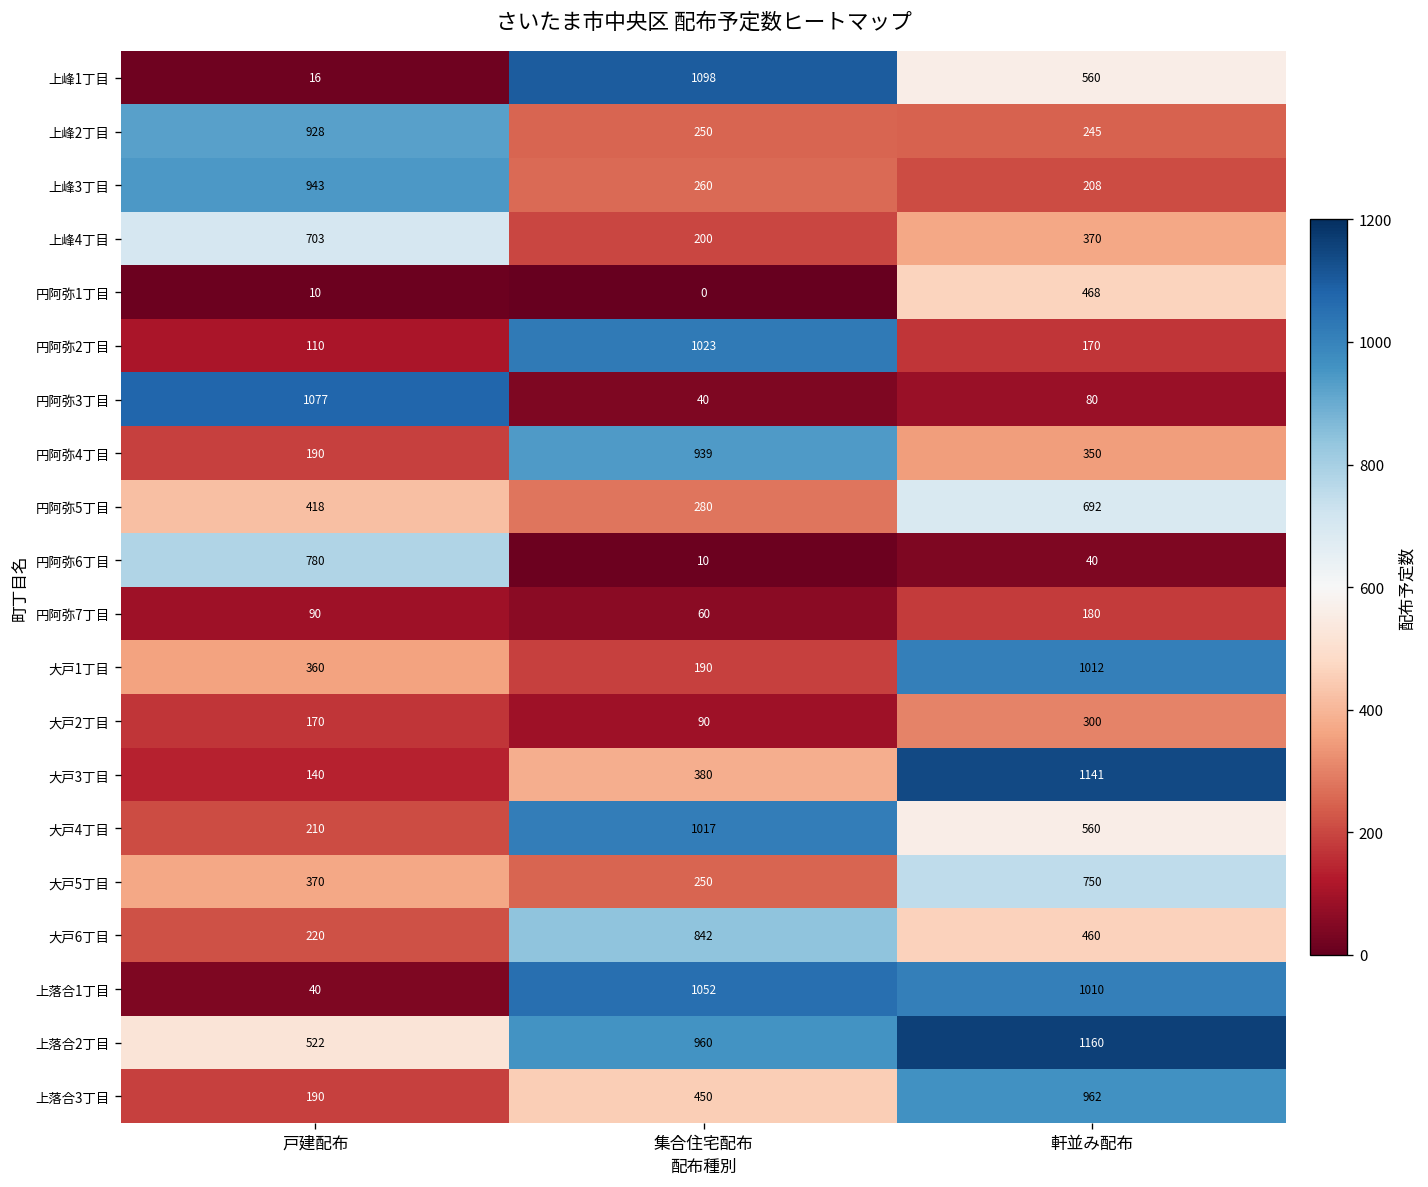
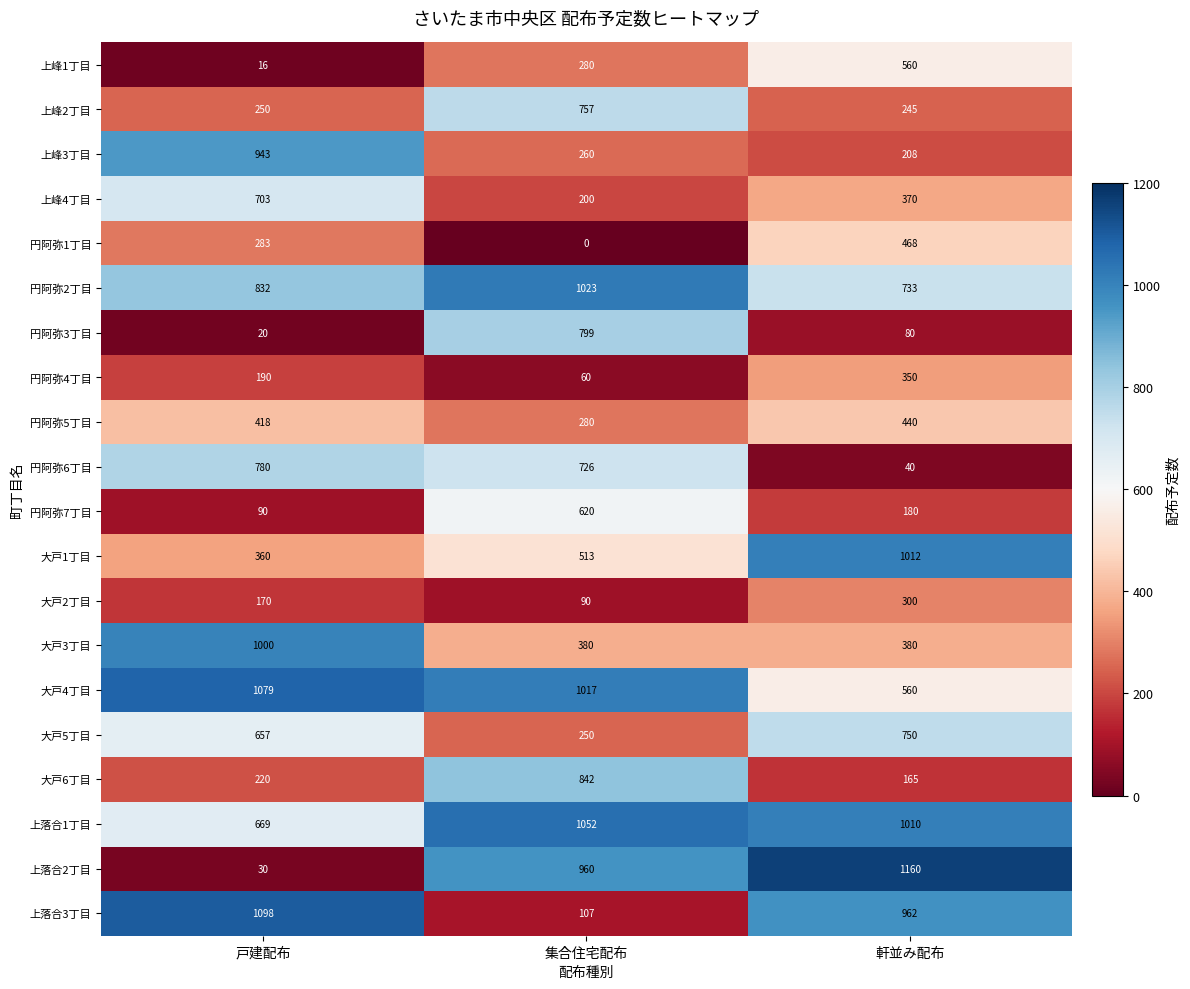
  {
    "上峰1丁目": {
      "戸建配布": 16,
-     "集合住宅配布": 1098,
+     "集合住宅配布": 280,
      "軒並み配布": 560
    },
    "上峰2丁目": {
-     "戸建配布": 928,
-     "集合住宅配布": 250,
+     "戸建配布": 250,
+     "集合住宅配布": 757,
      "軒並み配布": 245
    },
    "上峰3丁目": {
      "戸建配布": 943,
      "集合住宅配布": 260,
      "軒並み配布": 208
    },
    "上峰4丁目": {
      "戸建配布": 703,
      "集合住宅配布": 200,
      "軒並み配布": 370
    },
    "円阿弥1丁目": {
-     "戸建配布": 10,
+     "戸建配布": 283,
      "集合住宅配布": 0,
      "軒並み配布": 468
    },
    "円阿弥2丁目": {
-     "戸建配布": 110,
+     "戸建配布": 832,
      "集合住宅配布": 1023,
-     "軒並み配布": 170
+     "軒並み配布": 733
    },
    "円阿弥3丁目": {
-     "戸建配布": 1077,
-     "集合住宅配布": 40,
+     "戸建配布": 20,
+     "集合住宅配布": 799,
      "軒並み配布": 80
    },
    "円阿弥4丁目": {
      "戸建配布": 190,
-     "集合住宅配布": 939,
+     "集合住宅配布": 60,
      "軒並み配布": 350
    },
    "円阿弥5丁目": {
      "戸建配布": 418,
      "集合住宅配布": 280,
-     "軒並み配布": 692
+     "軒並み配布": 440
    },
    "円阿弥6丁目": {
      "戸建配布": 780,
-     "集合住宅配布": 10,
+     "集合住宅配布": 726,
      "軒並み配布": 40
    },
    "円阿弥7丁目": {
      "戸建配布": 90,
-     "集合住宅配布": 60,
+     "集合住宅配布": 620,
      "軒並み配布": 180
    },
    "大戸1丁目": {
      "戸建配布": 360,
-     "集合住宅配布": 190,
+     "集合住宅配布": 513,
      "軒並み配布": 1012
    },
    "大戸2丁目": {
      "戸建配布": 170,
      "集合住宅配布": 90,
      "軒並み配布": 300
    },
    "大戸3丁目": {
-     "戸建配布": 140,
+     "戸建配布": 1000,
      "集合住宅配布": 380,
-     "軒並み配布": 1141
+     "軒並み配布": 380
    },
    "大戸4丁目": {
-     "戸建配布": 210,
+     "戸建配布": 1079,
      "集合住宅配布": 1017,
      "軒並み配布": 560
    },
    "大戸5丁目": {
-     "戸建配布": 370,
+     "戸建配布": 657,
      "集合住宅配布": 250,
      "軒並み配布": 750
    },
    "大戸6丁目": {
      "戸建配布": 220,
      "集合住宅配布": 842,
-     "軒並み配布": 460
+     "軒並み配布": 165
    },
    "上落合1丁目": {
-     "戸建配布": 40,
+     "戸建配布": 669,
      "集合住宅配布": 1052,
      "軒並み配布": 1010
    },
    "上落合2丁目": {
-     "戸建配布": 522,
+     "戸建配布": 30,
      "集合住宅配布": 960,
      "軒並み配布": 1160
    },
    "上落合3丁目": {
-     "戸建配布": 190,
-     "集合住宅配布": 450,
+     "戸建配布": 1098,
+     "集合住宅配布": 107,
      "軒並み配布": 962
    }
  }
